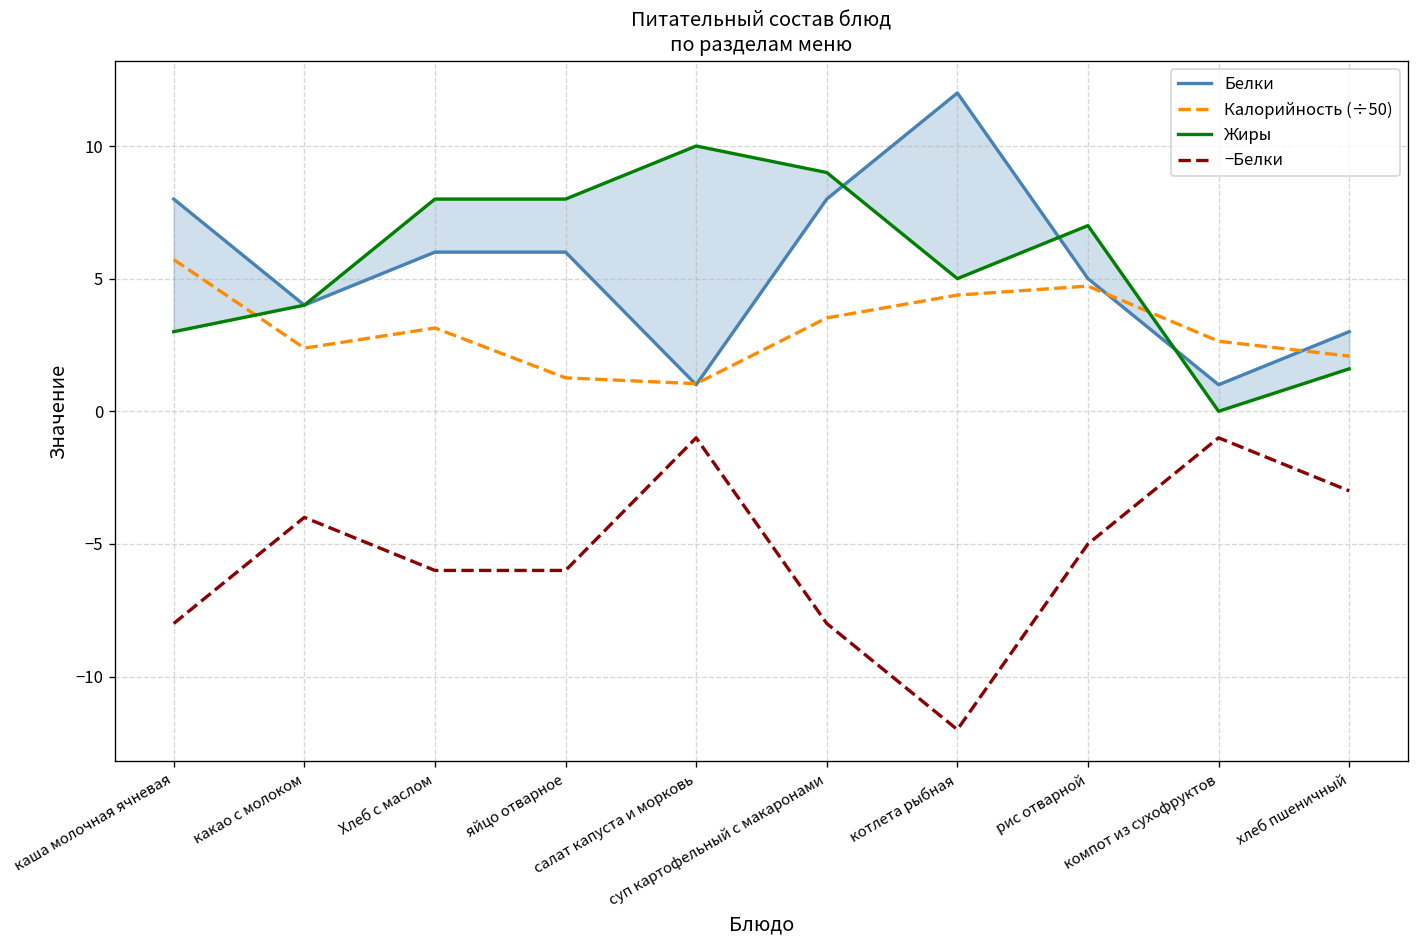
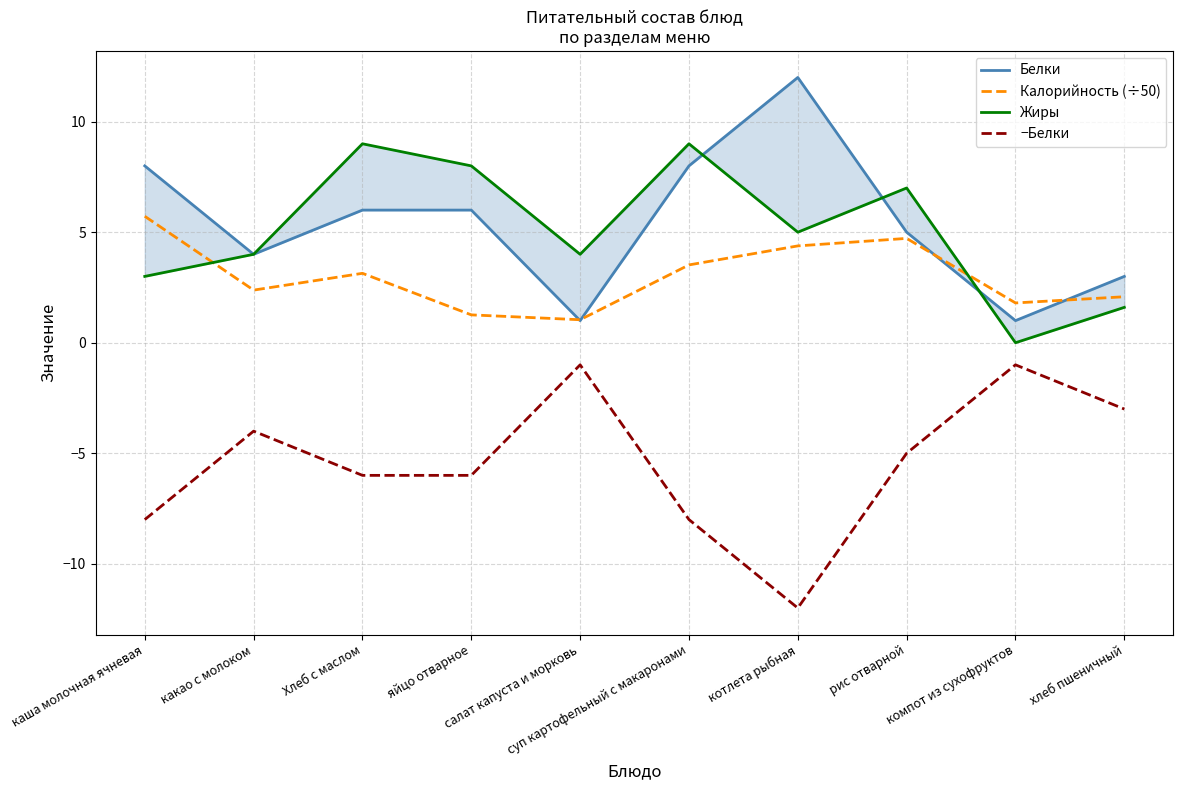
  {
    "Калорийность (÷50)": {
      "каша молочная ячневая": 5.7,
      "какао с молоком": 2.4,
      "Хлеб с маслом": 3.1,
      "яйцо отварное": 1.3,
      "суп картофельный с макаронами": 3.5,
      "котлета рыбная": 4.4,
      "рис отварной": 4.7,
-     "компот из сухофруктов": 2.6,
+     "компот из сухофруктов": 1.8,
      "хлеб пшеничный": 2.1
    },
    "Жиры": {
      "каша молочная ячневая": 3,
-     "Хлеб с маслом": 8,
-     "салат капуста и морковь": 10,
+     "Хлеб с маслом": 9,
+     "салат капуста и морковь": 4,
      "котлета рыбная": 5,
      "компот из сухофруктов": 0,
      "хлеб пшеничный": 1.6
    },
    "−Белки": {
      "каша молочная ячневая": -8.0,
      "какао с молоком": -4.0,
      "Хлеб с маслом": -6.0,
      "яйцо отварное": -6.0,
      "салат капуста и морковь": -1.0,
      "суп картофельный с макаронами": -8.0,
      "котлета рыбная": -12.0,
      "рис отварной": -5.0,
      "компот из сухофруктов": -1.0,
      "хлеб пшеничный": -3.0
    }
  }
